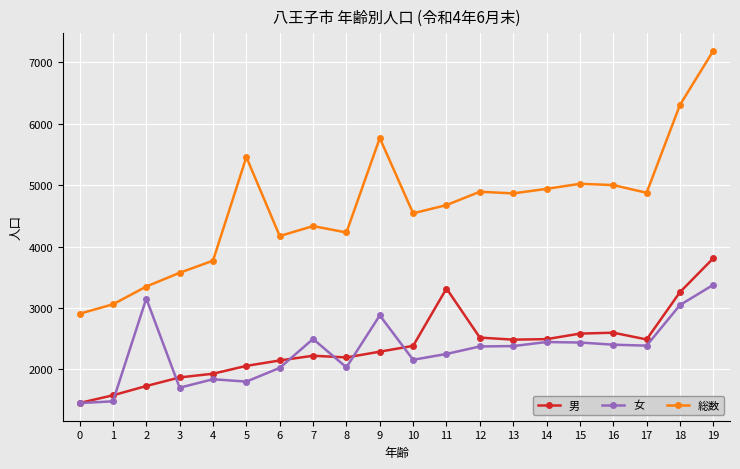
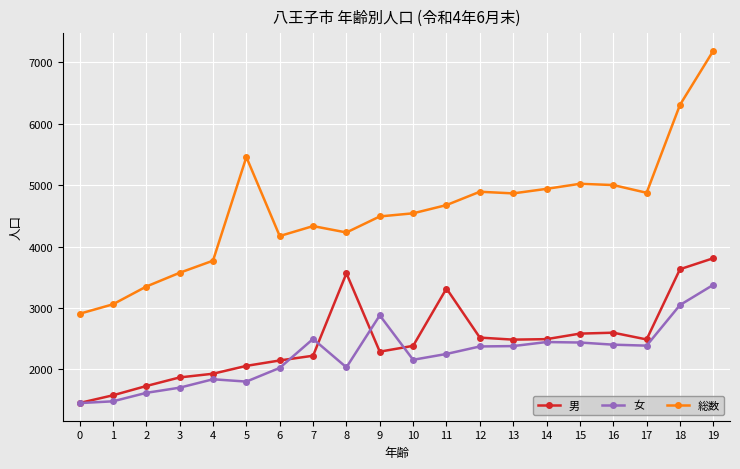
  {
    "男": {
      "1": 1600,
      "2": 1700,
      "3": 1900,
      "4": 1900,
      "5": 2100,
      "6": 2100,
      "7": 2200,
-     "8": 2200,
+     "8": 3600,
      "9": 2300,
      "10": 2400,
      "11": 3300,
      "12": 2500,
      "13": 2500,
      "14": 2500,
      "15": 2600,
      "16": 2600,
      "17": 2500,
-     "18": 3300,
+     "18": 3600,
      "19": 3800
    },
    "女": {
      "1": 1500,
-     "2": 3200,
+     "2": 1600,
      "3": 1700,
      "4": 1800,
      "5": 1800,
      "6": 2000,
      "7": 2500,
      "8": 2000,
      "9": 2900,
      "10": 2200,
      "11": 2300,
      "12": 2400,
      "13": 2400,
      "14": 2400,
      "15": 2400,
      "16": 2400,
      "17": 2400,
      "18": 3000,
      "19": 3400
    },
    "総数": {
      "0": 2900,
      "1": 3100,
      "2": 3300,
      "3": 3600,
      "4": 3800,
      "5": 5500,
      "6": 4200,
      "7": 4300,
      "8": 4200,
-     "9": 5800,
+     "9": 4500,
      "10": 4500,
      "11": 4700,
      "12": 4900,
      "13": 4900,
      "14": 4900,
      "15": 5000,
      "16": 5000,
      "17": 4900,
      "18": 6300,
      "19": 7200
    }
  }
